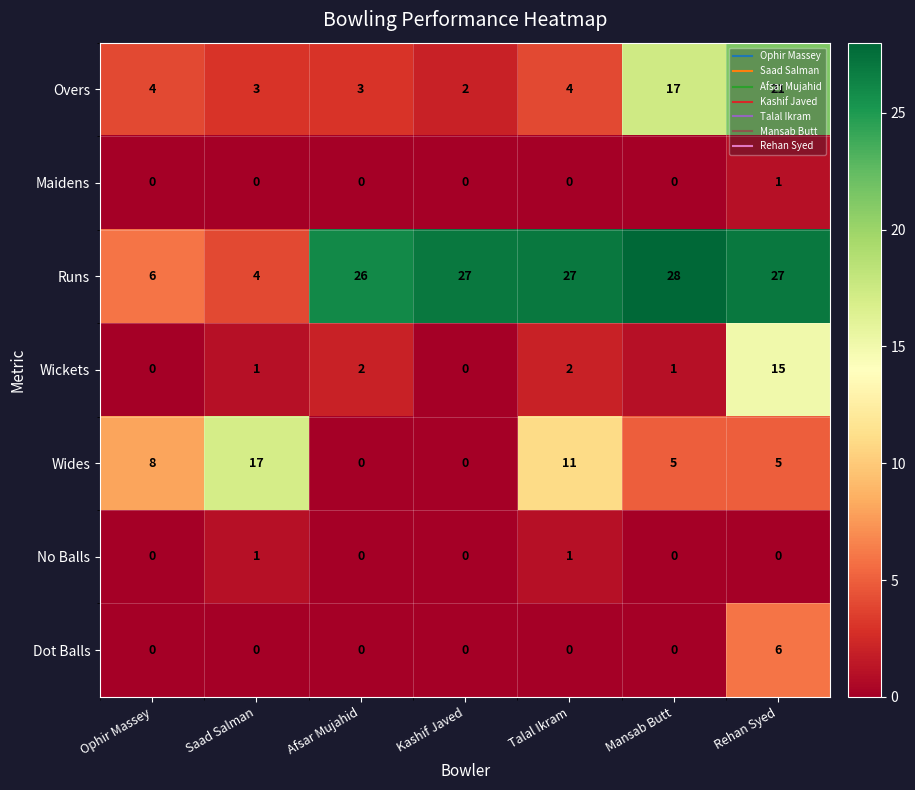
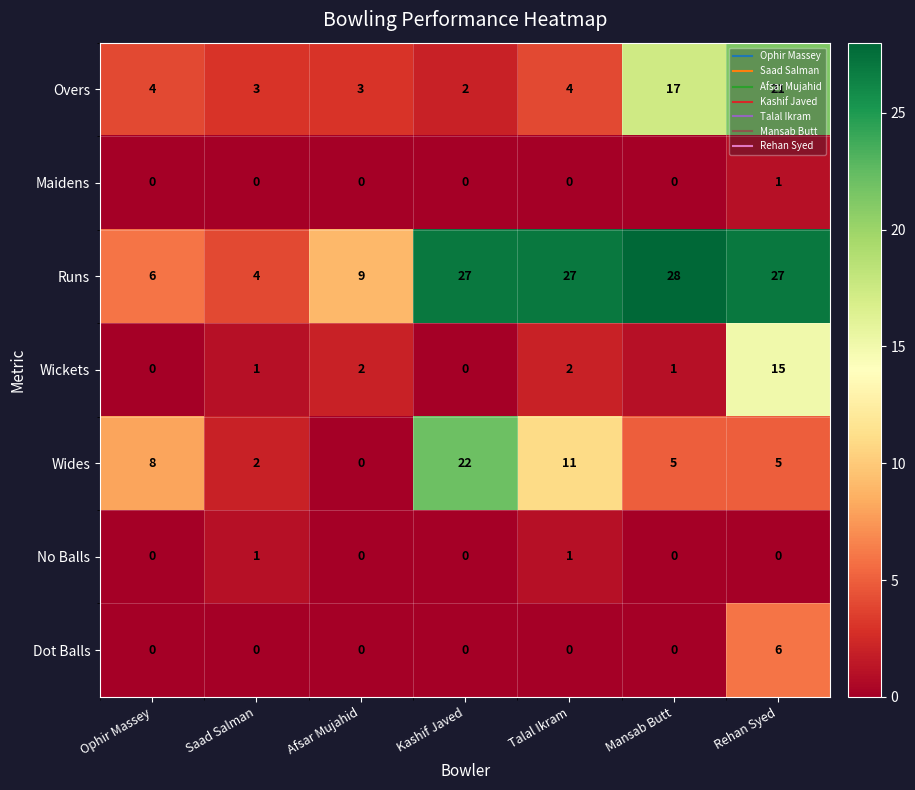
  {
    "Overs": {
      "Ophir Massey": 4,
      "Saad Salman": 3,
      "Afsar Mujahid": 3,
      "Kashif Javed": 2,
      "Talal Ikram": 4,
      "Mansab Butt": 17
    },
    "Maidens": {
      "Ophir Massey": 0,
      "Saad Salman": 0,
      "Afsar Mujahid": 0,
      "Kashif Javed": 0,
      "Talal Ikram": 0,
      "Mansab Butt": 0,
      "Rehan Syed": 1
    },
    "Runs": {
      "Ophir Massey": 6,
      "Saad Salman": 4,
-     "Afsar Mujahid": 26,
+     "Afsar Mujahid": 9,
      "Kashif Javed": 27,
      "Talal Ikram": 27,
      "Mansab Butt": 28,
      "Rehan Syed": 27
    },
    "Wickets": {
      "Ophir Massey": 0,
      "Saad Salman": 1,
      "Afsar Mujahid": 2,
      "Kashif Javed": 0,
      "Talal Ikram": 2,
      "Mansab Butt": 1,
      "Rehan Syed": 15
    },
    "Wides": {
      "Ophir Massey": 8,
-     "Saad Salman": 17,
+     "Saad Salman": 2,
      "Afsar Mujahid": 0,
-     "Kashif Javed": 0,
+     "Kashif Javed": 22,
      "Talal Ikram": 11,
      "Mansab Butt": 5,
      "Rehan Syed": 5
    },
    "No Balls": {
      "Ophir Massey": 0,
      "Saad Salman": 1,
      "Afsar Mujahid": 0,
      "Kashif Javed": 0,
      "Talal Ikram": 1,
      "Mansab Butt": 0,
      "Rehan Syed": 0
    },
    "Dot Balls": {
      "Ophir Massey": 0,
      "Saad Salman": 0,
      "Afsar Mujahid": 0,
      "Kashif Javed": 0,
      "Talal Ikram": 0,
      "Mansab Butt": 0,
      "Rehan Syed": 6
    }
  }
